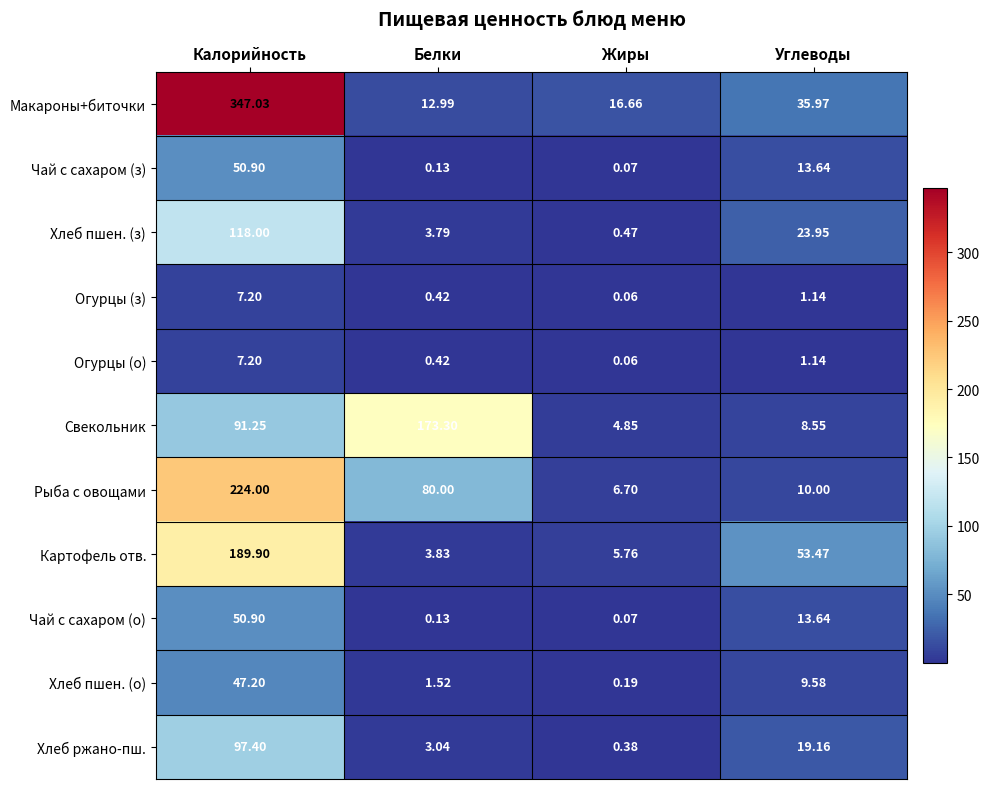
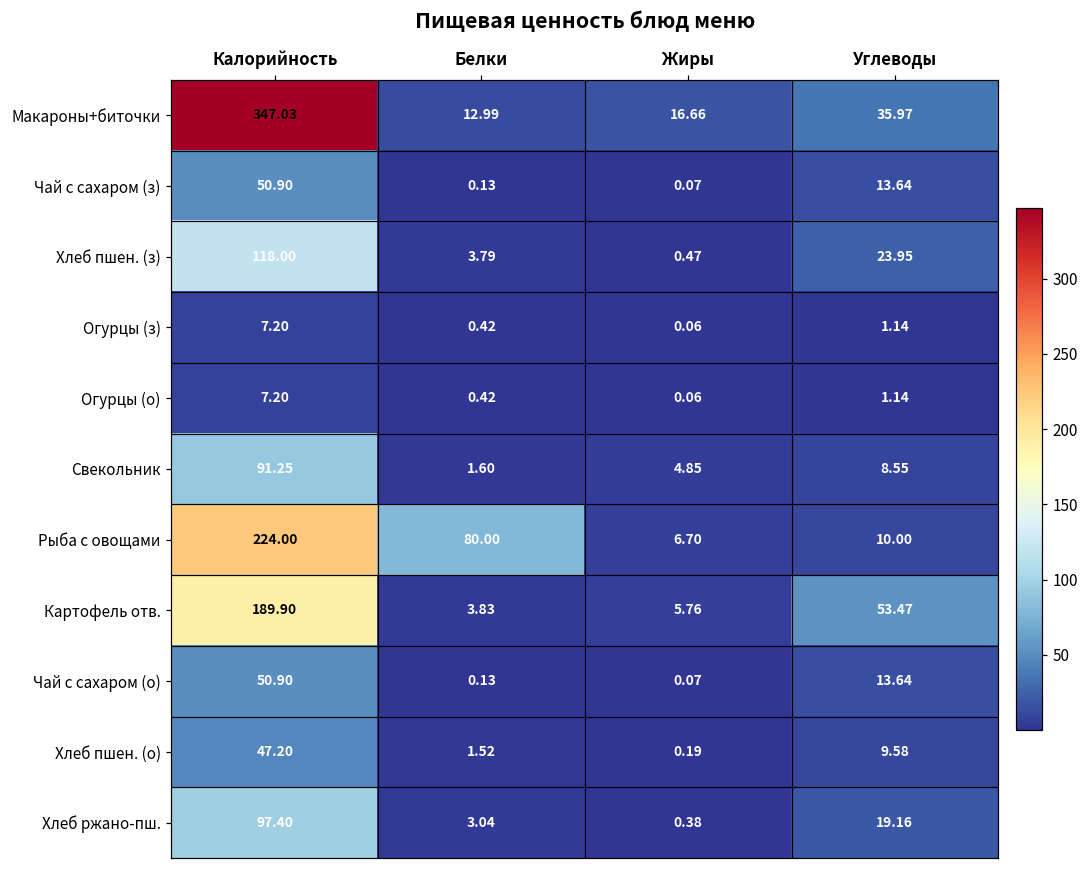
  {
    "Макароны+биточки": {
      "Калорийность": 347.03,
      "Белки": 12.99,
      "Жиры": 16.66,
      "Углеводы": 35.97
    },
    "Чай с сахаром (з)": {
      "Калорийность": 50.90,
      "Белки": 0.13,
      "Жиры": 0.07,
      "Углеводы": 13.64
    },
    "Хлеб пшен. (з)": {
      "Калорийность": 118.00,
      "Белки": 3.79,
      "Жиры": 0.47,
      "Углеводы": 23.95
    },
    "Огурцы (з)": {
      "Калорийность": 7.20,
      "Белки": 0.42,
      "Жиры": 0.06,
      "Углеводы": 1.14
    },
    "Огурцы (о)": {
      "Калорийность": 7.20,
      "Белки": 0.42,
      "Жиры": 0.06,
      "Углеводы": 1.14
    },
    "Свекольник": {
      "Калорийность": 91.25,
-     "Белки": 173.30,
+     "Белки": 1.60,
      "Жиры": 4.85,
      "Углеводы": 8.55
    },
    "Рыба с овощами": {
      "Калорийность": 224.00,
      "Белки": 80.00,
      "Жиры": 6.70,
      "Углеводы": 10.00
    },
    "Картофель отв.": {
      "Калорийность": 189.90,
      "Белки": 3.83,
      "Жиры": 5.76,
      "Углеводы": 53.47
    },
    "Чай с сахаром (о)": {
      "Калорийность": 50.90,
      "Белки": 0.13,
      "Жиры": 0.07,
      "Углеводы": 13.64
    },
    "Хлеб пшен. (о)": {
      "Калорийность": 47.20,
      "Белки": 1.52,
      "Жиры": 0.19,
      "Углеводы": 9.58
    },
    "Хлеб ржано-пш.": {
      "Калорийность": 97.40,
      "Белки": 3.04,
      "Жиры": 0.38,
      "Углеводы": 19.16
    }
  }
